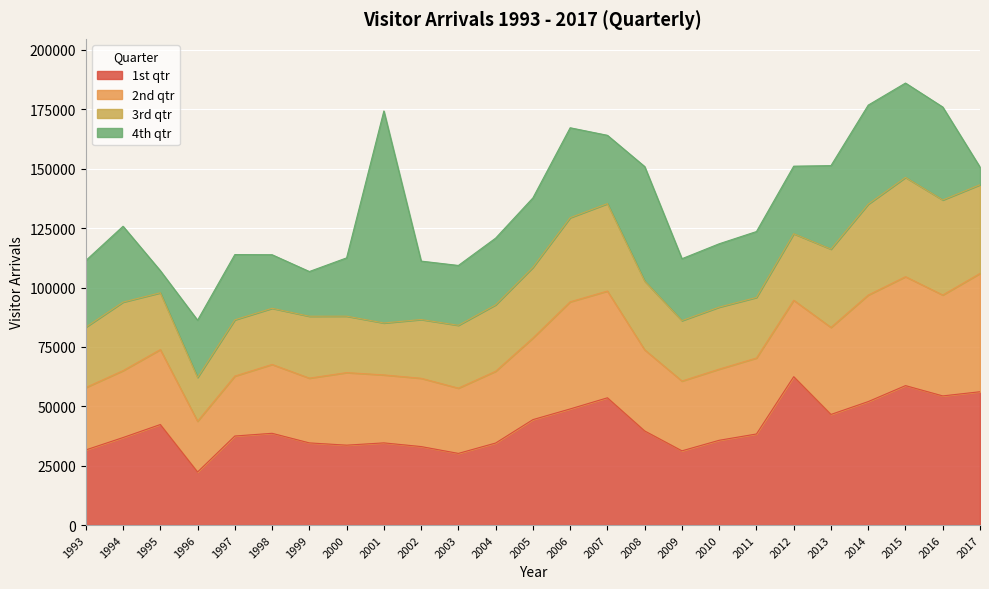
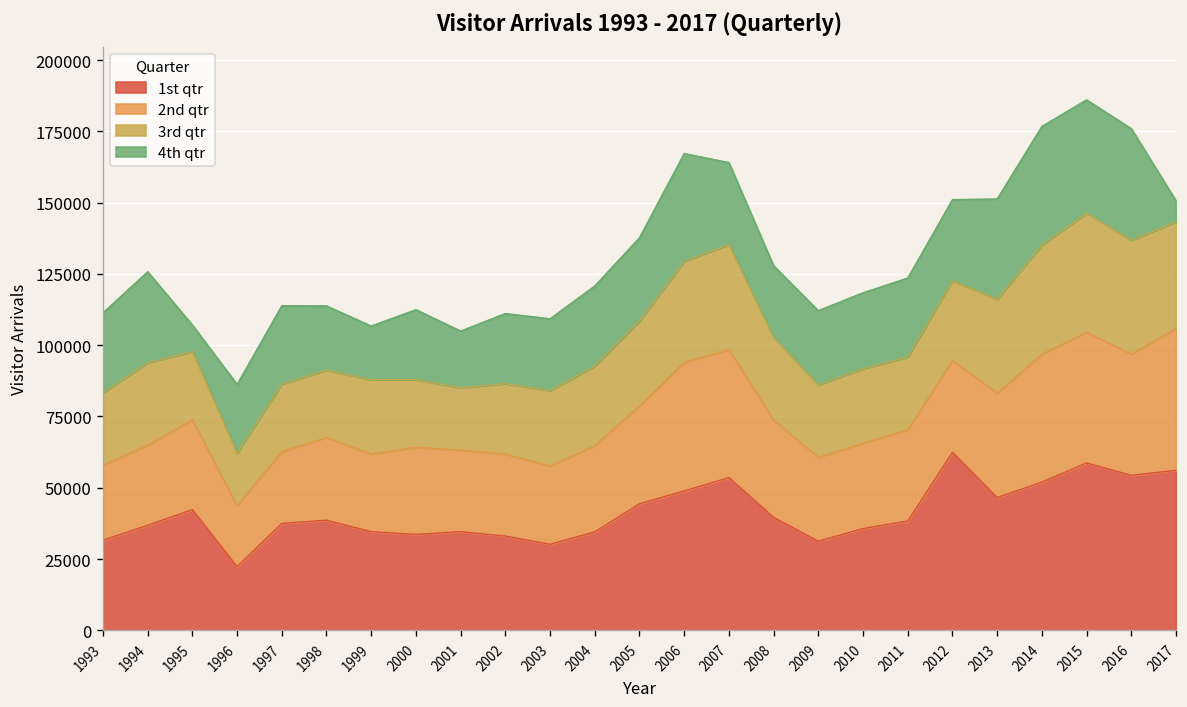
  {
    "1st qtr": {
      "1993": 32000,
      "1994": 37000,
      "1995": 42000,
      "1996": 22000,
      "1997": 37000,
      "1998": 39000,
      "1999": 35000,
      "2000": 34000,
      "2001": 35000,
      "2002": 33000,
      "2003": 30000,
      "2004": 35000,
      "2005": 44000,
      "2006": 49000,
      "2007": 54000,
      "2008": 40000,
      "2009": 31000,
      "2010": 36000,
      "2011": 38000,
      "2012": 62000,
      "2013": 47000,
      "2014": 52000,
      "2015": 59000,
      "2016": 54000,
      "2017": 56000
    },
    "4th qtr": {
      "1993": 28000,
      "1994": 32000,
      "1995": 9000,
      "1996": 24000,
      "1997": 27000,
      "1998": 23000,
      "1999": 19000,
      "2000": 25000,
-     "2001": 89000,
+     "2001": 20000,
      "2002": 25000,
      "2003": 25000,
      "2004": 28000,
      "2005": 29000,
      "2006": 38000,
      "2007": 29000,
-     "2008": 48000,
+     "2008": 25000,
      "2009": 26000,
      "2010": 27000,
      "2011": 28000,
      "2012": 28000,
      "2013": 35000,
      "2014": 42000,
      "2015": 40000,
      "2016": 39000,
      "2017": 7000
    }
  }
